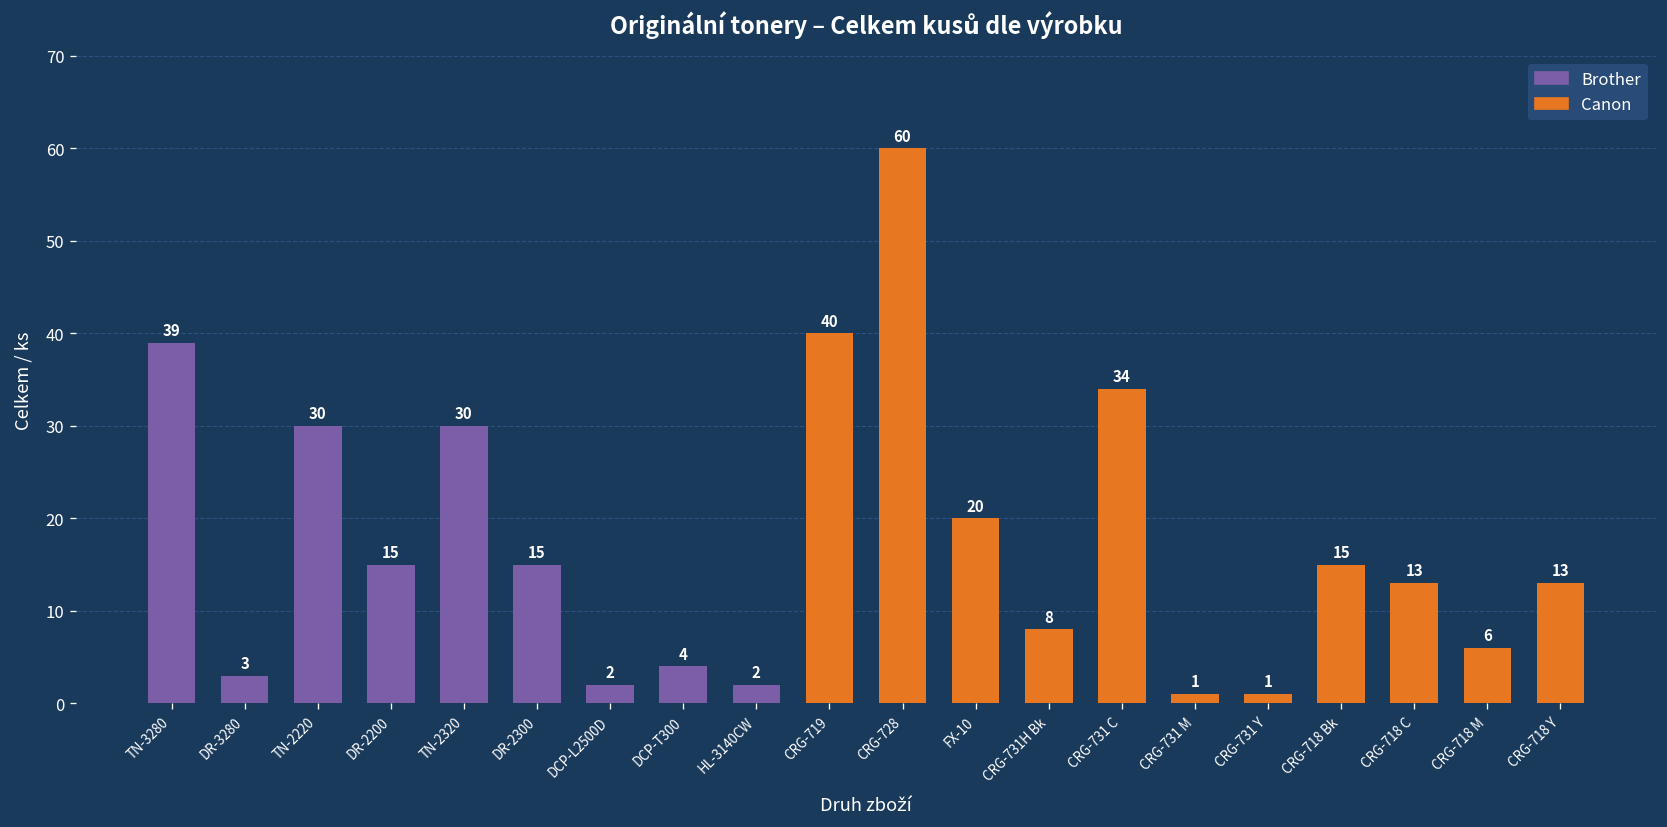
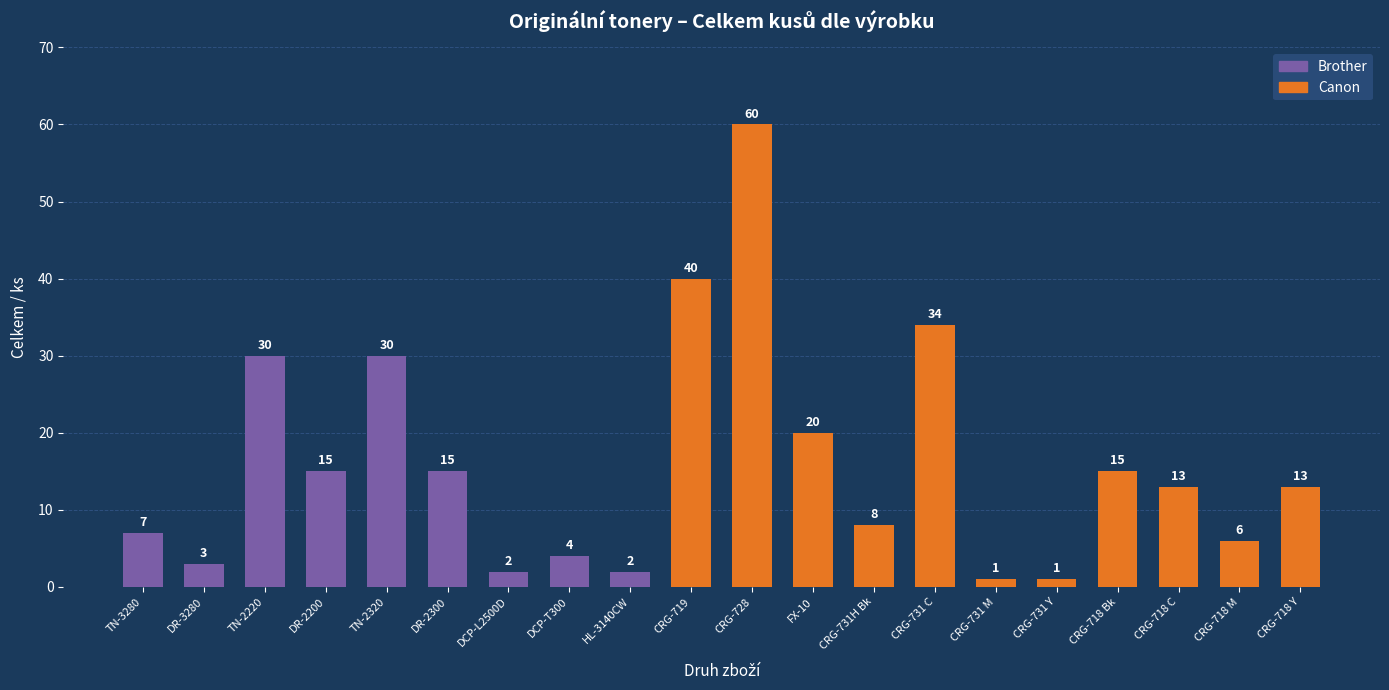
  {
-   "TN-3280": 39,
+   "TN-3280": 7,
    "DR-3280": 3,
    "TN-2220": 30,
    "DR-2200": 15,
    "TN-2320": 30,
    "DR-2300": 15,
    "DCP-L2500D": 2,
    "DCP-T300": 4,
    "HL-3140CW": 2,
    "CRG-719": 40,
    "CRG-728": 60,
    "FX-10": 20,
    "CRG-731H Bk": 8,
    "CRG-731 C": 34,
    "CRG-731 M": 1,
    "CRG-731 Y": 1,
    "CRG-718 Bk": 15,
    "CRG-718 C": 13,
    "CRG-718 M": 6,
    "CRG-718 Y": 13
  }
